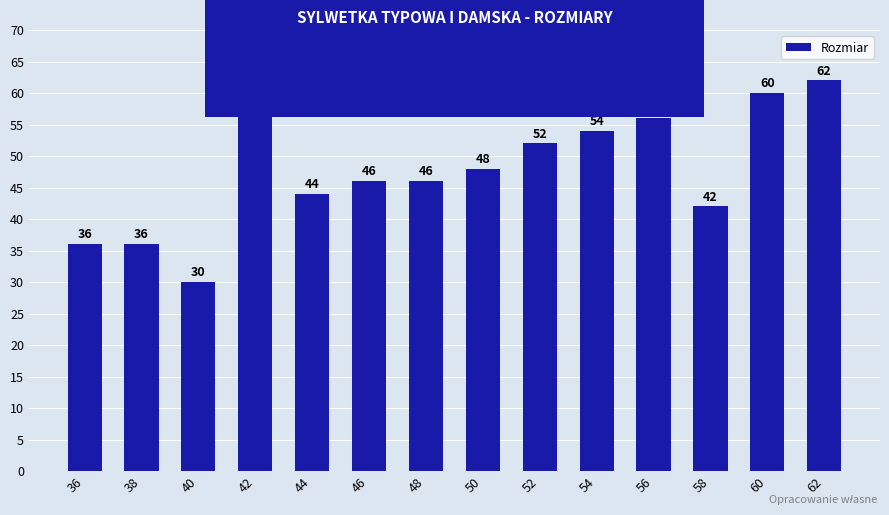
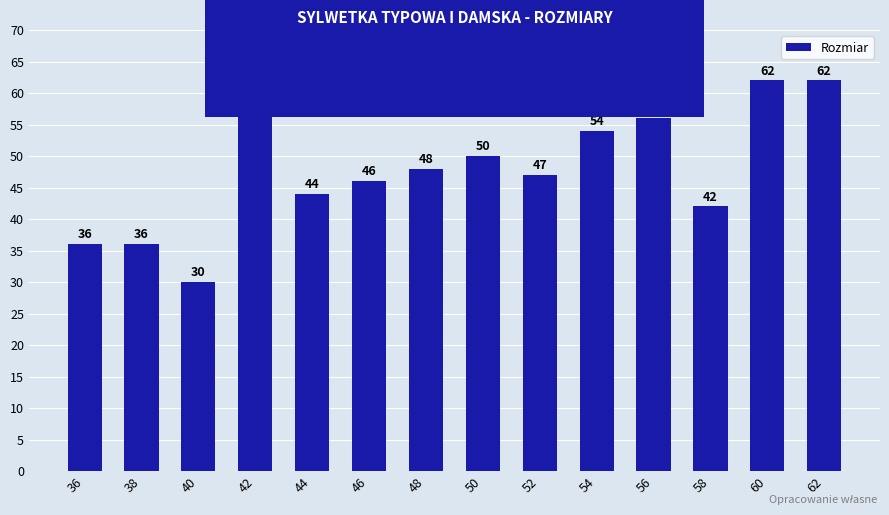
  {
    "36": 36,
    "38": 36,
    "40": 30,
    "44": 44,
    "46": 46,
-   "48": 46,
-   "50": 48,
-   "52": 52,
+   "48": 48,
+   "50": 50,
+   "52": 47,
    "54": 54,
    "58": 42,
-   "60": 60,
+   "60": 62,
    "62": 62
  }
